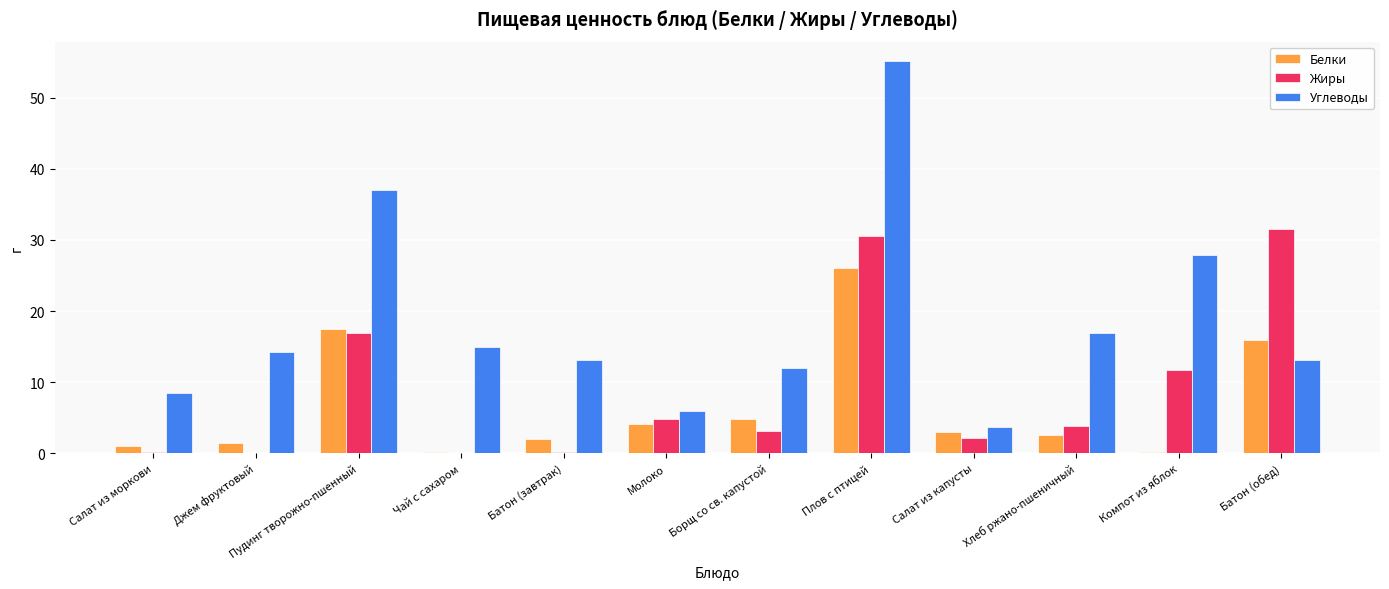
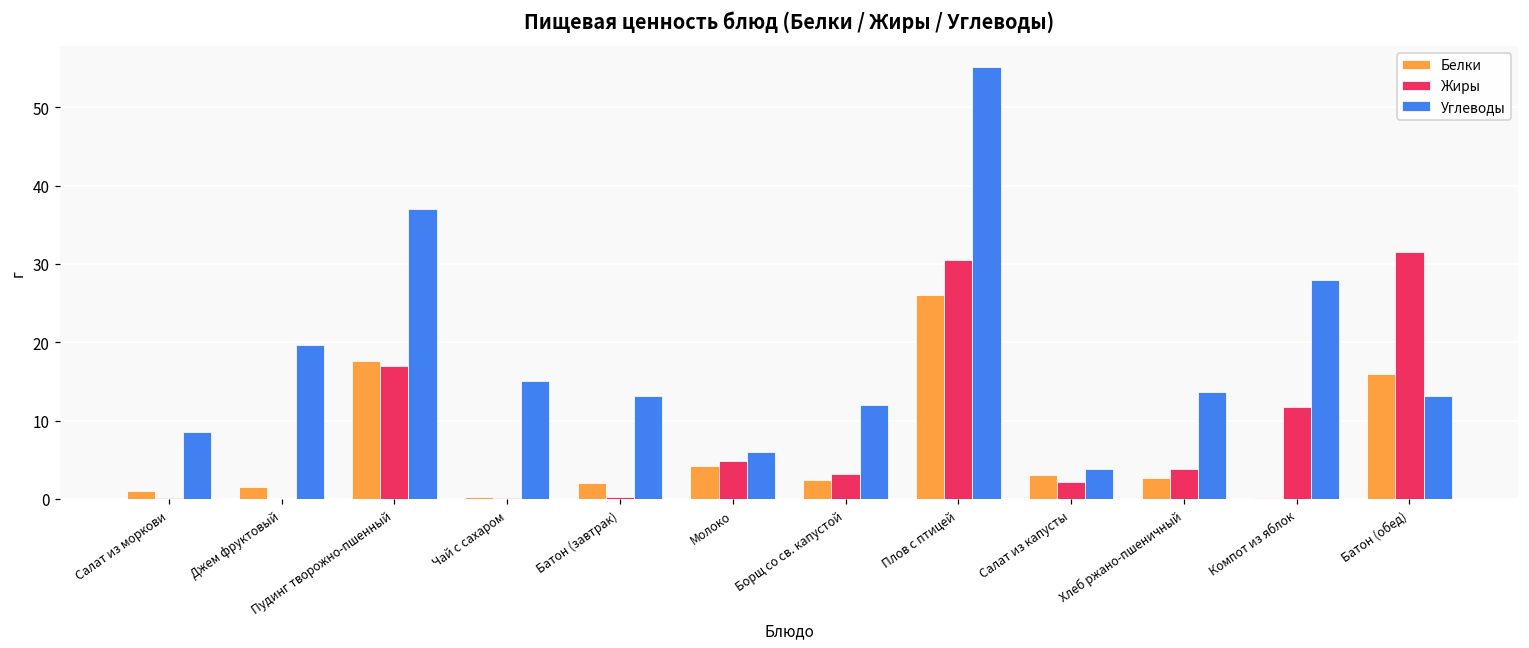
  {
    "Белки": {
      "Салат из моркови": 1,
      "Джем фруктовый": 2,
      "Пудинг творожно-пшенный": 18,
      "Батон (завтрак)": 2,
      "Молоко": 4,
-     "Борщ со св. капустой": 5,
+     "Борщ со св. капустой": 2,
      "Плов с птицей": 26,
      "Салат из капусты": 3,
      "Хлеб ржано-пшеничный": 3,
      "Батон (обед)": 16
    },
    "Жиры": {
      "Джем фруктовый": 0,
      "Пудинг творожно-пшенный": 17,
      "Молоко": 5,
      "Борщ со св. капустой": 3,
      "Плов с птицей": 30,
      "Салат из капусты": 2,
      "Хлеб ржано-пшеничный": 4,
      "Компот из яблок": 12,
      "Батон (обед)": 32
    },
    "Углеводы": {
      "Салат из моркови": 9,
-     "Джем фруктовый": 14,
+     "Джем фруктовый": 20,
      "Пудинг творожно-пшенный": 37,
      "Чай с сахаром": 15,
      "Батон (завтрак)": 13,
      "Молоко": 6,
      "Борщ со св. капустой": 12,
      "Плов с птицей": 55,
      "Салат из капусты": 4,
-     "Хлеб ржано-пшеничный": 17,
+     "Хлеб ржано-пшеничный": 14,
      "Компот из яблок": 28,
      "Батон (обед)": 13
    }
  }
